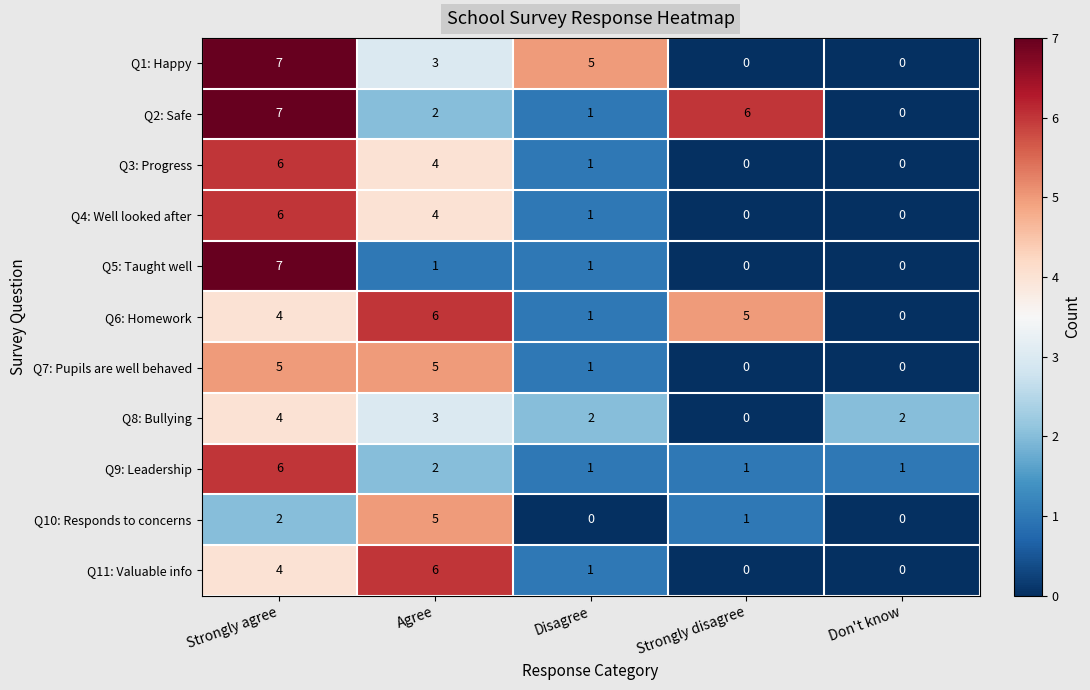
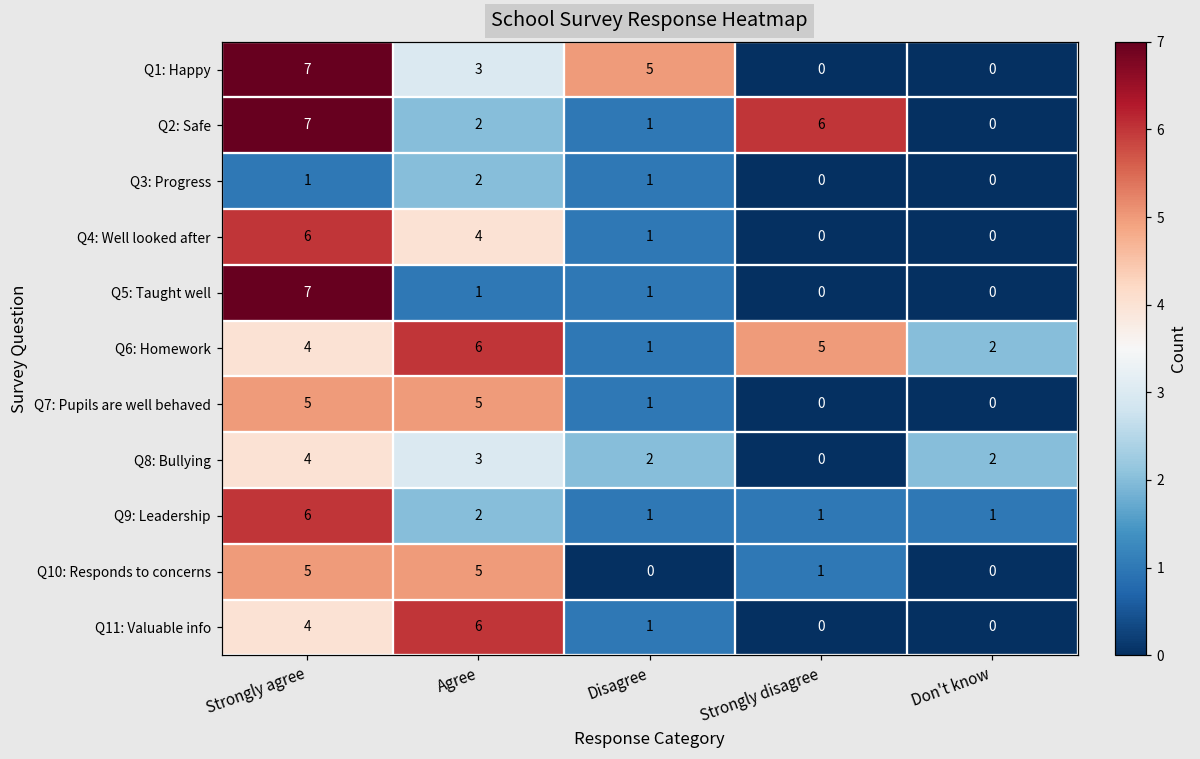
  {
    "Q1: Happy": {
      "Strongly agree": 7,
      "Agree": 3,
      "Disagree": 5,
      "Strongly disagree": 0,
      "Don't know": 0
    },
    "Q2: Safe": {
      "Strongly agree": 7,
      "Agree": 2,
      "Disagree": 1,
      "Strongly disagree": 6,
      "Don't know": 0
    },
    "Q3: Progress": {
-     "Strongly agree": 6,
-     "Agree": 4,
+     "Strongly agree": 1,
+     "Agree": 2,
      "Disagree": 1,
      "Strongly disagree": 0,
      "Don't know": 0
    },
    "Q4: Well looked after": {
      "Strongly agree": 6,
      "Agree": 4,
      "Disagree": 1,
      "Strongly disagree": 0,
      "Don't know": 0
    },
    "Q5: Taught well": {
      "Strongly agree": 7,
      "Agree": 1,
      "Disagree": 1,
      "Strongly disagree": 0,
      "Don't know": 0
    },
    "Q6: Homework": {
      "Strongly agree": 4,
      "Agree": 6,
      "Disagree": 1,
      "Strongly disagree": 5,
-     "Don't know": 0
+     "Don't know": 2
    },
    "Q7: Pupils are well behaved": {
      "Strongly agree": 5,
      "Agree": 5,
      "Disagree": 1,
      "Strongly disagree": 0,
      "Don't know": 0
    },
    "Q8: Bullying": {
      "Strongly agree": 4,
      "Agree": 3,
      "Disagree": 2,
      "Strongly disagree": 0,
      "Don't know": 2
    },
    "Q9: Leadership": {
      "Strongly agree": 6,
      "Agree": 2,
      "Disagree": 1,
      "Strongly disagree": 1,
      "Don't know": 1
    },
    "Q10: Responds to concerns": {
-     "Strongly agree": 2,
+     "Strongly agree": 5,
      "Agree": 5,
      "Disagree": 0,
      "Strongly disagree": 1,
      "Don't know": 0
    },
    "Q11: Valuable info": {
      "Strongly agree": 4,
      "Agree": 6,
      "Disagree": 1,
      "Strongly disagree": 0,
      "Don't know": 0
    }
  }
